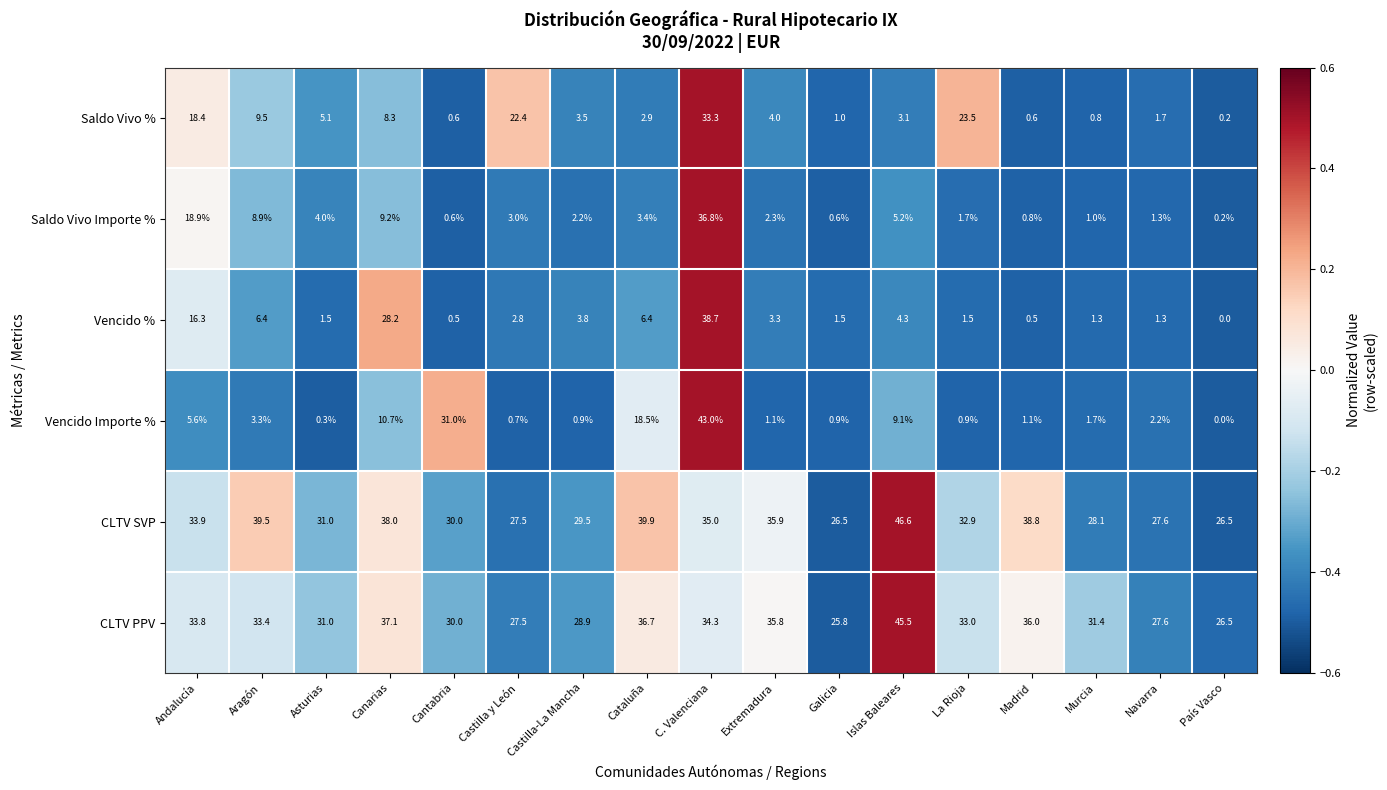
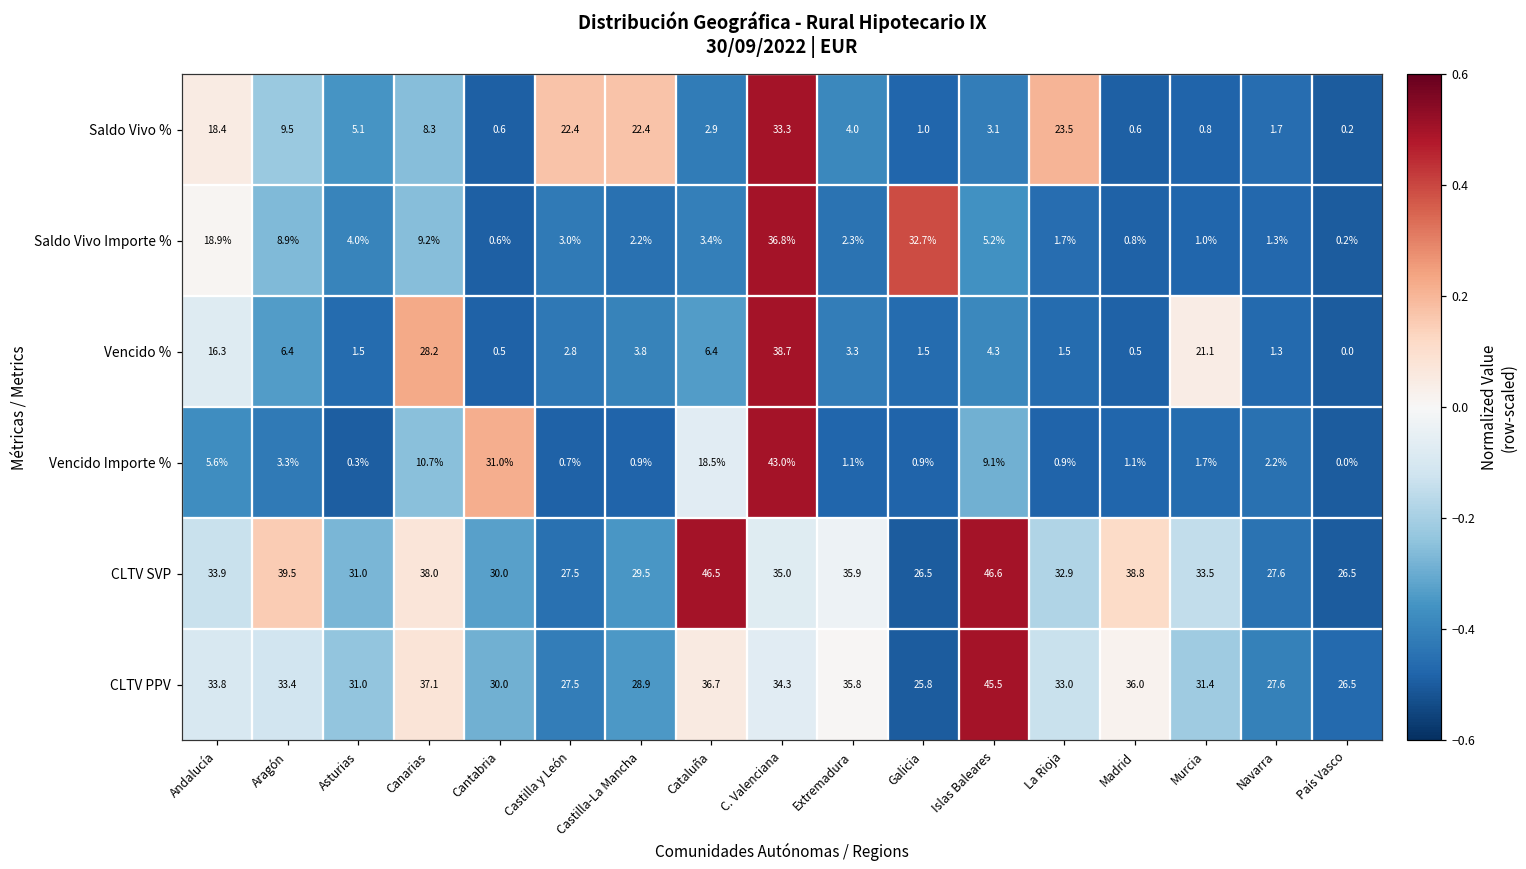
  {
    "Saldo Vivo %": {
      "Andalucía": "18.4",
      "Aragón": "9.5",
      "Asturias": "5.1",
      "Canarias": "8.3",
      "Cantabria": "0.6",
      "Castilla y León": "22.4",
-     "Castilla-La Mancha": "3.5",
+     "Castilla-La Mancha": "22.4",
      "Cataluña": "2.9",
      "C. Valenciana": "33.3",
      "Extremadura": "4.0",
      "Galicia": "1.0",
      "Islas Baleares": "3.1",
      "La Rioja": "23.5",
      "Madrid": "0.6",
      "Murcia": "0.8",
      "Navarra": "1.7",
      "País Vasco": "0.2"
    },
    "Saldo Vivo Importe %": {
      "Andalucía": "18.9%",
      "Aragón": "8.9%",
      "Asturias": "4.0%",
      "Canarias": "9.2%",
      "Cantabria": "0.6%",
      "Castilla y León": "3.0%",
      "Castilla-La Mancha": "2.2%",
      "Cataluña": "3.4%",
      "C. Valenciana": "36.8%",
      "Extremadura": "2.3%",
-     "Galicia": "0.6%",
+     "Galicia": "32.7%",
      "Islas Baleares": "5.2%",
      "La Rioja": "1.7%",
      "Madrid": "0.8%",
      "Murcia": "1.0%",
      "Navarra": "1.3%",
      "País Vasco": "0.2%"
    },
    "Vencido %": {
      "Andalucía": "16.3",
      "Aragón": "6.4",
      "Asturias": "1.5",
      "Canarias": "28.2",
      "Cantabria": "0.5",
      "Castilla y León": "2.8",
      "Castilla-La Mancha": "3.8",
      "Cataluña": "6.4",
      "C. Valenciana": "38.7",
      "Extremadura": "3.3",
      "Galicia": "1.5",
      "Islas Baleares": "4.3",
      "La Rioja": "1.5",
      "Madrid": "0.5",
-     "Murcia": "1.3",
+     "Murcia": "21.1",
      "Navarra": "1.3",
      "País Vasco": "0.0"
    },
    "Vencido Importe %": {
      "Andalucía": "5.6%",
      "Aragón": "3.3%",
      "Asturias": "0.3%",
      "Canarias": "10.7%",
      "Cantabria": "31.0%",
      "Castilla y León": "0.7%",
      "Castilla-La Mancha": "0.9%",
      "Cataluña": "18.5%",
      "C. Valenciana": "43.0%",
      "Extremadura": "1.1%",
      "Galicia": "0.9%",
      "Islas Baleares": "9.1%",
      "La Rioja": "0.9%",
      "Madrid": "1.1%",
      "Murcia": "1.7%",
      "Navarra": "2.2%",
      "País Vasco": "0.0%"
    },
    "CLTV SVP": {
      "Andalucía": "33.9",
      "Aragón": "39.5",
      "Asturias": "31.0",
      "Canarias": "38.0",
      "Cantabria": "30.0",
      "Castilla y León": "27.5",
      "Castilla-La Mancha": "29.5",
-     "Cataluña": "39.9",
+     "Cataluña": "46.5",
      "C. Valenciana": "35.0",
      "Extremadura": "35.9",
      "Galicia": "26.5",
      "Islas Baleares": "46.6",
      "La Rioja": "32.9",
      "Madrid": "38.8",
-     "Murcia": "28.1",
+     "Murcia": "33.5",
      "Navarra": "27.6",
      "País Vasco": "26.5"
    },
    "CLTV PPV": {
      "Andalucía": "33.8",
      "Aragón": "33.4",
      "Asturias": "31.0",
      "Canarias": "37.1",
      "Cantabria": "30.0",
      "Castilla y León": "27.5",
      "Castilla-La Mancha": "28.9",
      "Cataluña": "36.7",
      "C. Valenciana": "34.3",
      "Extremadura": "35.8",
      "Galicia": "25.8",
      "Islas Baleares": "45.5",
      "La Rioja": "33.0",
      "Madrid": "36.0",
      "Murcia": "31.4",
      "Navarra": "27.6",
      "País Vasco": "26.5"
    }
  }
